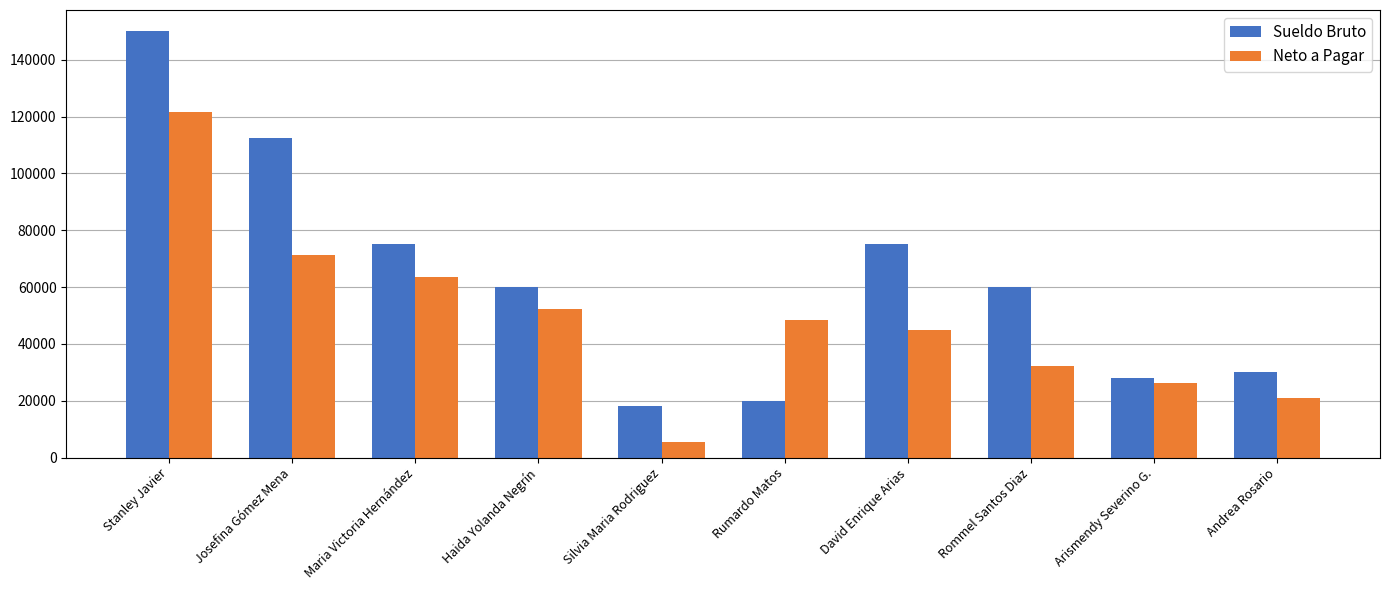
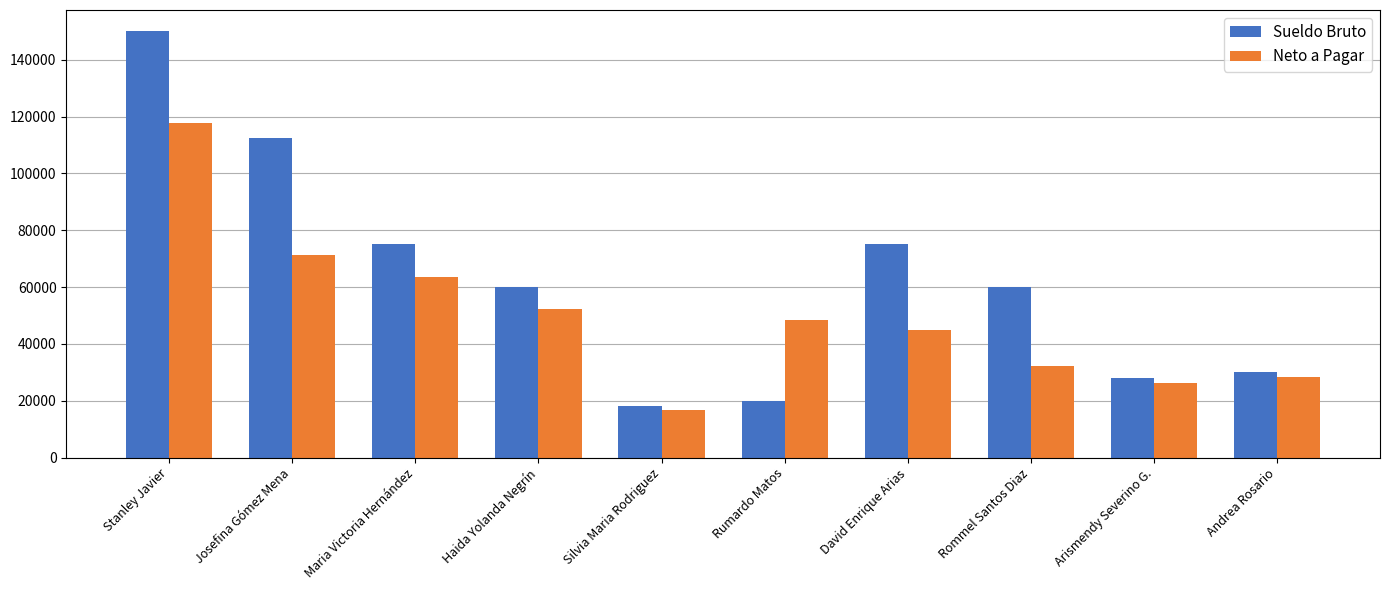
  {
    "Sueldo Bruto": {
      "Stanley Javier": 150000,
      "Josefina Gómez Mena": 113000,
      "Maria Victoria Hernández": 75000,
      "Haida Yolanda Negrín": 60000,
      "Silvia Maria Rodriguez": 18000,
      "Rumardo Matos": 20000,
      "David Enrique Arias": 75000,
      "Rommel Santos Diaz": 60000,
      "Arismendy Severino G.": 28000,
      "Andrea Rosario": 30000
    },
    "Neto a Pagar": {
-     "Stanley Javier": 121000,
+     "Stanley Javier": 118000,
      "Josefina Gómez Mena": 71000,
      "Maria Victoria Hernández": 63000,
      "Haida Yolanda Negrín": 52000,
-     "Silvia Maria Rodriguez": 6000,
+     "Silvia Maria Rodriguez": 17000,
      "Rumardo Matos": 48000,
      "David Enrique Arias": 45000,
      "Rommel Santos Diaz": 32000,
      "Arismendy Severino G.": 26000,
-     "Andrea Rosario": 21000
+     "Andrea Rosario": 28000
    }
  }
